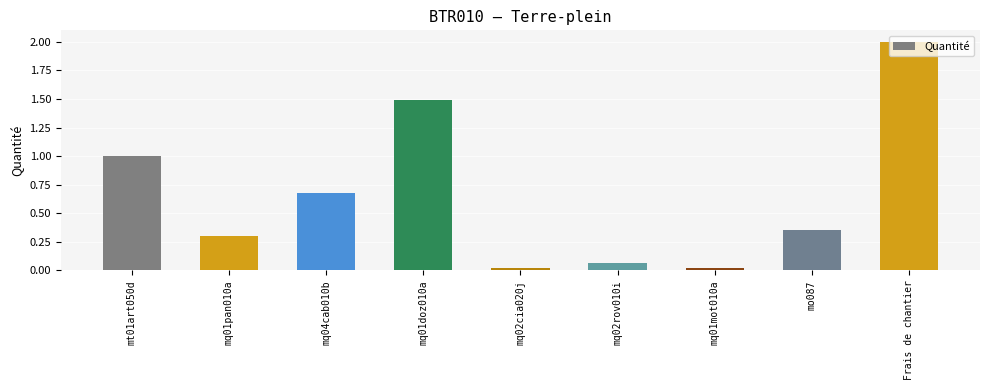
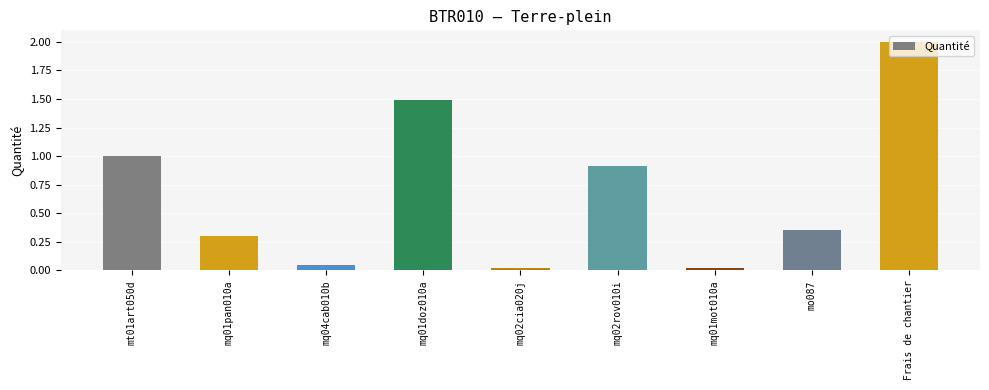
  {
    "mt01art050d": 1.00,
    "mq01pan010a": 0.30,
-   "mq04cab010b": 0.68,
+   "mq04cab010b": 0.05,
    "mq01doz010a": 1.49,
    "mq02cia020j": 0.02,
-   "mq02rov010i": 0.07,
+   "mq02rov010i": 0.91,
    "mo087": 0.35
  }
